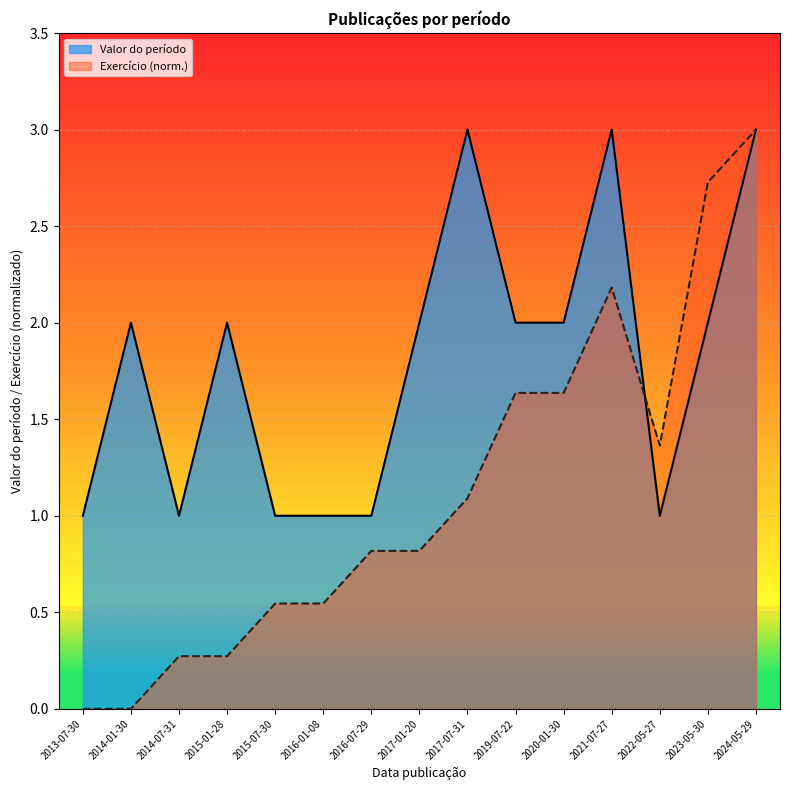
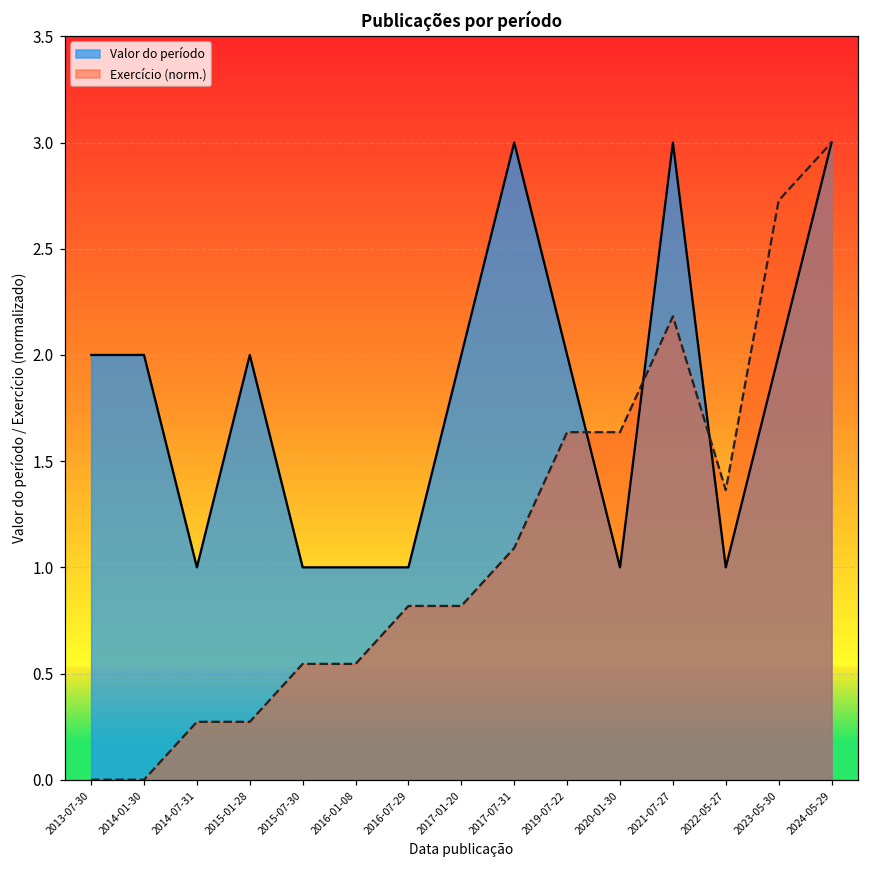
  {
    "Valor do período": {
-     "2013-07-30": 1,
+     "2013-07-30": 2,
      "2014-01-30": 2,
      "2014-07-31": 1,
      "2015-01-28": 2,
      "2015-07-30": 1,
      "2016-01-08": 1,
      "2016-07-29": 1,
      "2017-01-20": 2,
      "2017-07-31": 3,
      "2019-07-22": 2,
-     "2020-01-30": 2,
+     "2020-01-30": 1,
      "2021-07-27": 3,
      "2022-05-27": 1,
      "2023-05-30": 2
    },
    "Exercício (norm.)": {
      "2013-07-30": 0,
      "2014-01-30": 0,
      "2014-07-31": 0.27,
      "2015-01-28": 0.27,
      "2015-07-30": 0.55,
      "2016-01-08": 0.55,
      "2016-07-29": 0.82,
      "2017-01-20": 0.82,
      "2017-07-31": 1.09,
      "2019-07-22": 1.64,
      "2020-01-30": 1.64,
      "2021-07-27": 2.18,
      "2022-05-27": 1.36,
      "2023-05-30": 2.73
    }
  }
